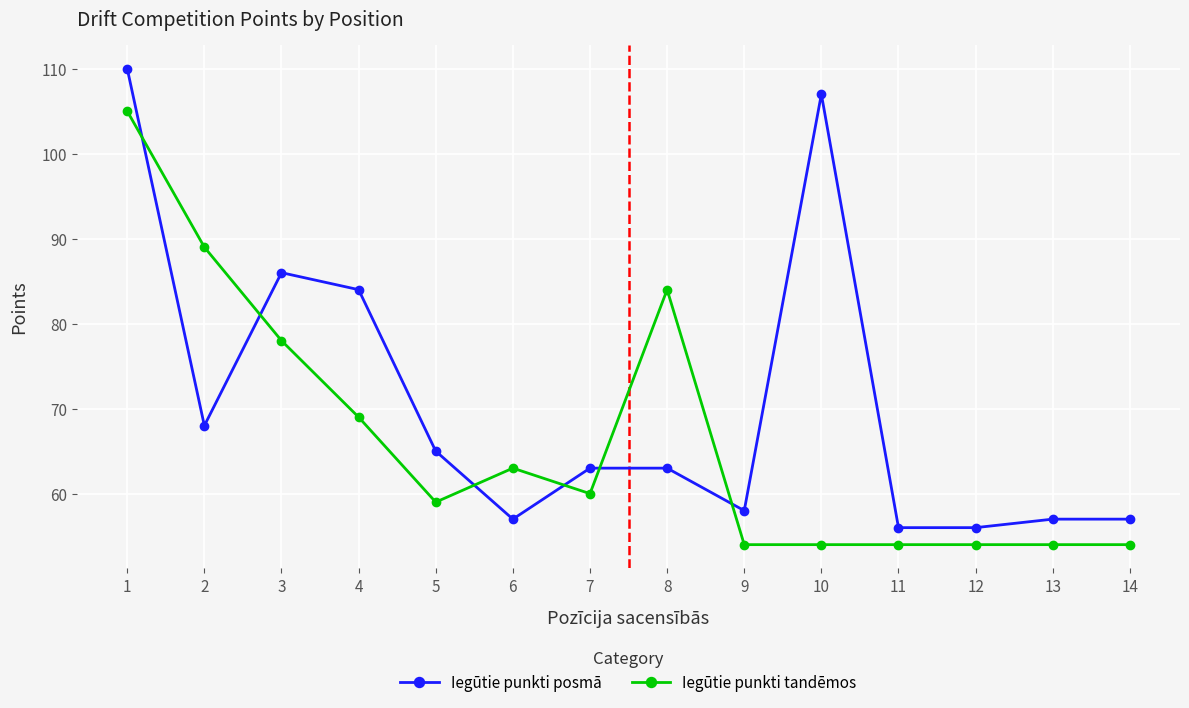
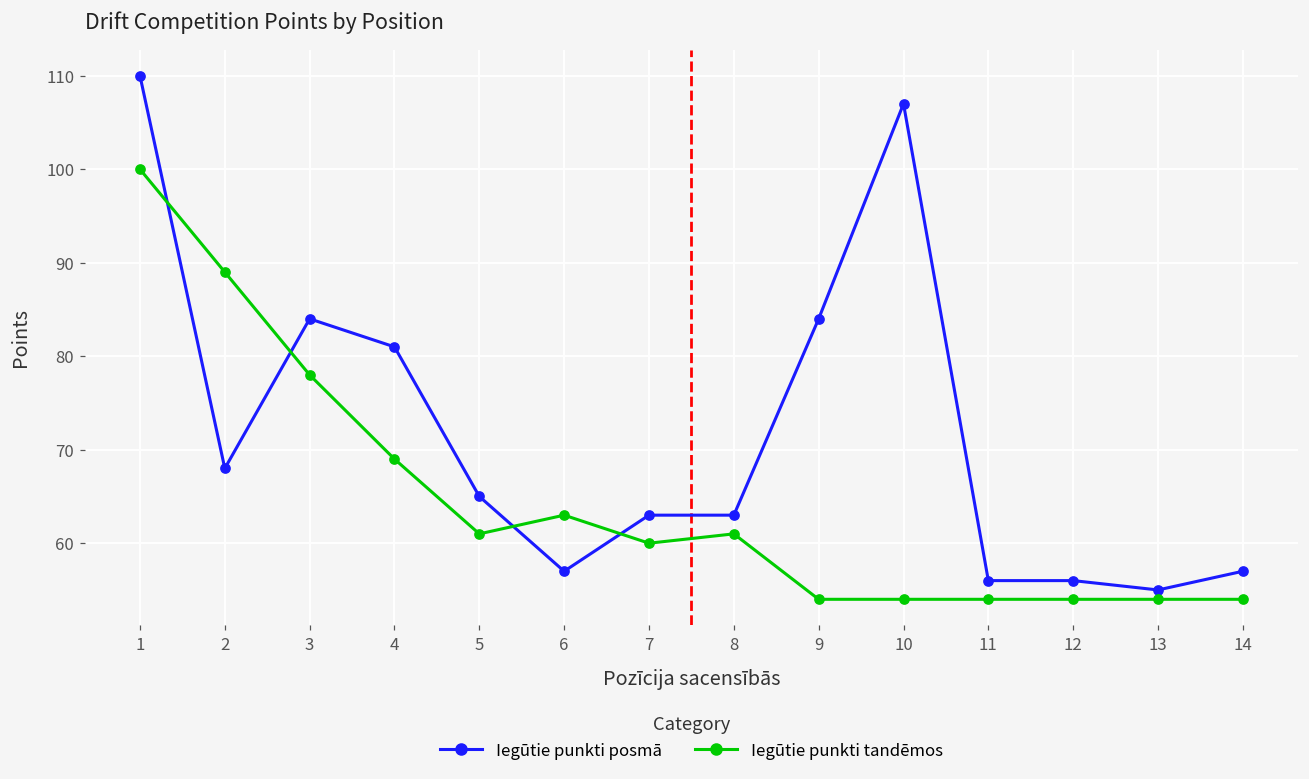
  {
    "Iegūtie punkti posmā": {
      "1": 110,
      "2": 68,
-     "3": 86,
-     "4": 84,
+     "3": 84,
+     "4": 81,
      "5": 65,
      "6": 57,
      "7": 63,
      "8": 63,
-     "9": 58,
+     "9": 84,
      "10": 107,
      "11": 56,
      "12": 56,
-     "13": 57,
+     "13": 55,
      "14": 57
    },
    "Iegūtie punkti tandēmos": {
-     "1": 105,
+     "1": 100,
      "2": 89,
      "3": 78,
      "4": 69,
-     "5": 59,
+     "5": 61,
      "6": 63,
      "7": 60,
-     "8": 84,
+     "8": 61,
      "9": 54,
      "10": 54,
      "11": 54,
      "12": 54,
      "13": 54,
      "14": 54
    }
  }
